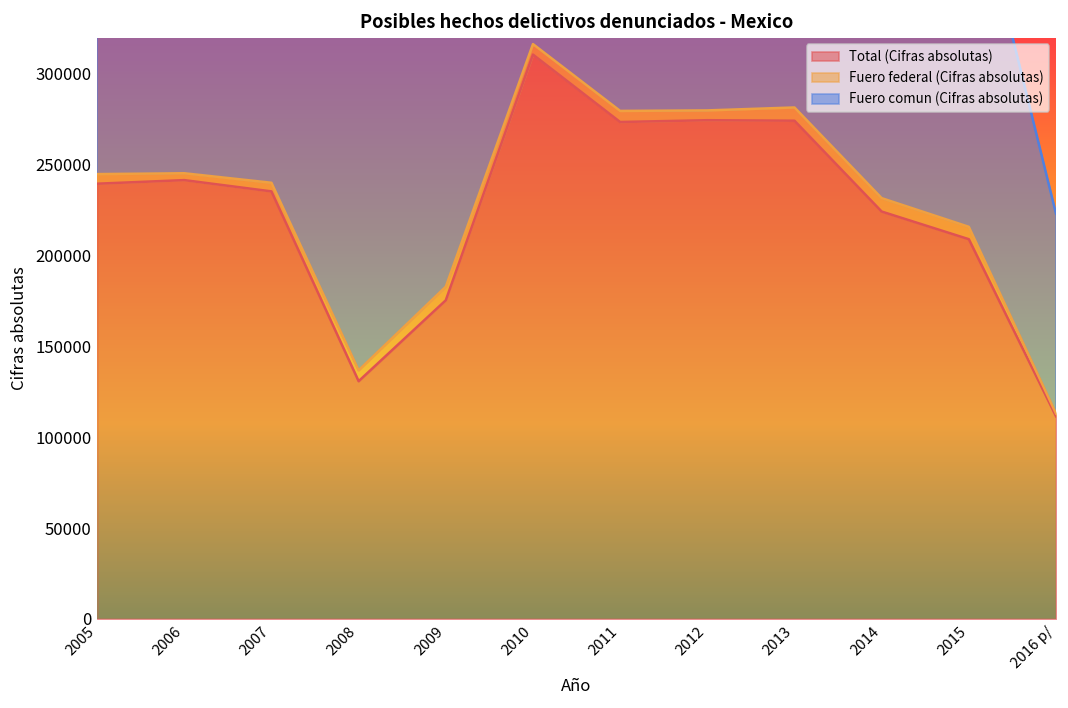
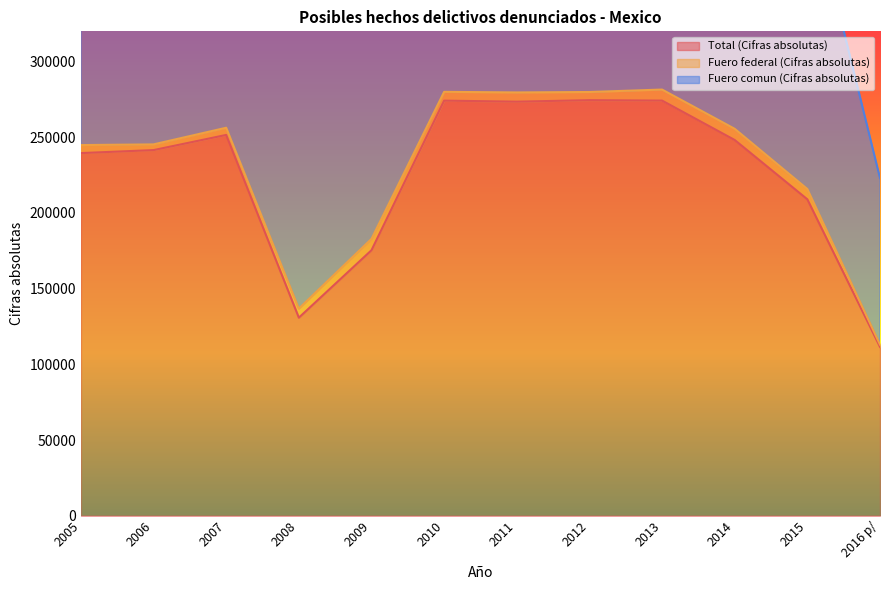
  {
    "Total (Cifras absolutas)": {
      "2005": 240000,
      "2006": 242000,
-     "2007": 235000,
+     "2007": 252000,
      "2008": 131000,
      "2009": 175000,
-     "2010": 311000,
+     "2010": 274000,
      "2011": 274000,
      "2012": 275000,
      "2013": 274000,
-     "2014": 224000,
+     "2014": 248000,
      "2015": 209000
    },
    "Fuero federal (Cifras absolutas)": {
      "2005": 5000,
      "2006": 4000,
      "2007": 5000,
      "2008": 6000,
      "2009": 8000,
      "2010": 6000,
      "2011": 6000,
      "2012": 5000,
      "2013": 7000,
      "2014": 7000,
      "2015": 7000
    },
    "Fuero comun (Cifras absolutas)": {
      "2016 p/": 110000
    }
  }
